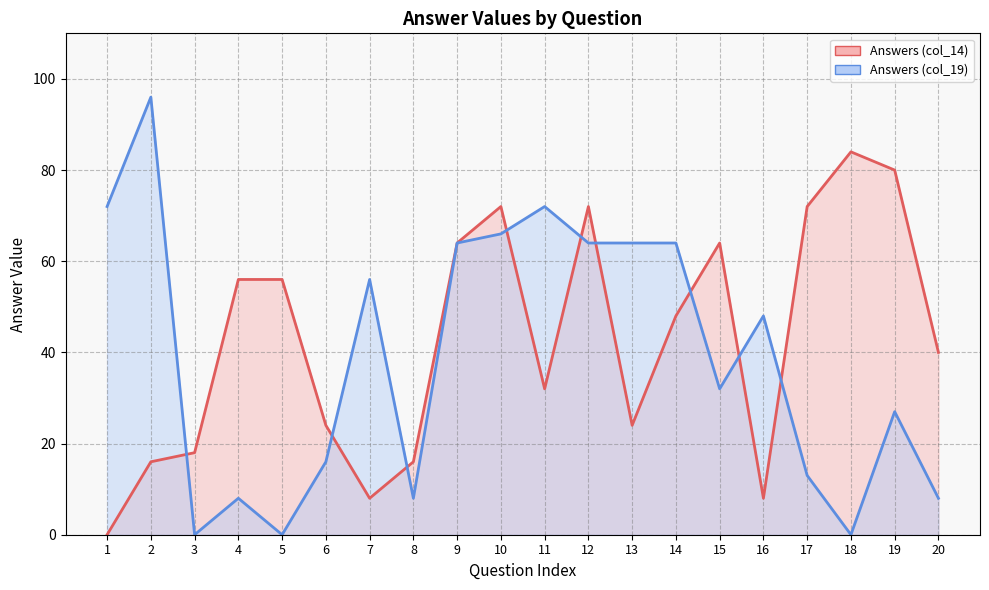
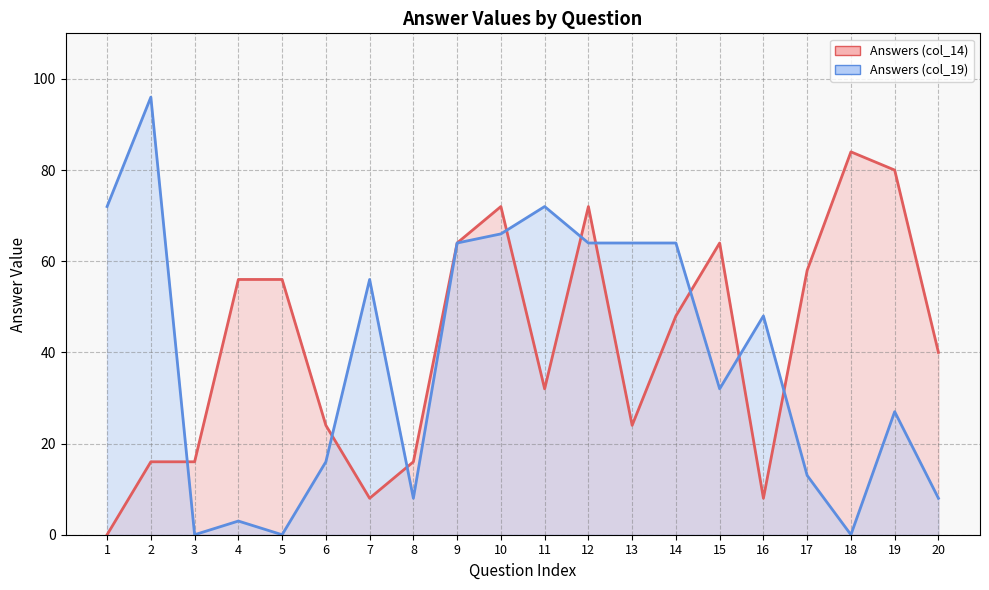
  {
    "Answers (col_14)": {
      "1": 0,
      "2": 16,
-     "3": 18,
+     "3": 16,
      "4": 56,
      "5": 56,
      "6": 24,
      "7": 8,
      "8": 16,
      "10": 72,
      "11": 32,
      "12": 72,
      "13": 24,
      "14": 48,
      "15": 64,
      "16": 8,
-     "17": 72,
+     "17": 58,
      "18": 84,
      "19": 80,
      "20": 40
    },
    "Answers (col_19)": {
      "1": 72,
      "2": 96,
      "3": 0,
-     "4": 8,
+     "4": 3,
      "5": 0,
      "6": 16,
      "7": 56,
      "8": 8,
      "10": 66,
      "11": 72,
      "12": 64,
      "13": 64,
      "14": 64,
      "15": 32,
      "16": 48,
      "17": 13,
      "18": 0,
      "19": 27,
      "20": 8
    }
  }
